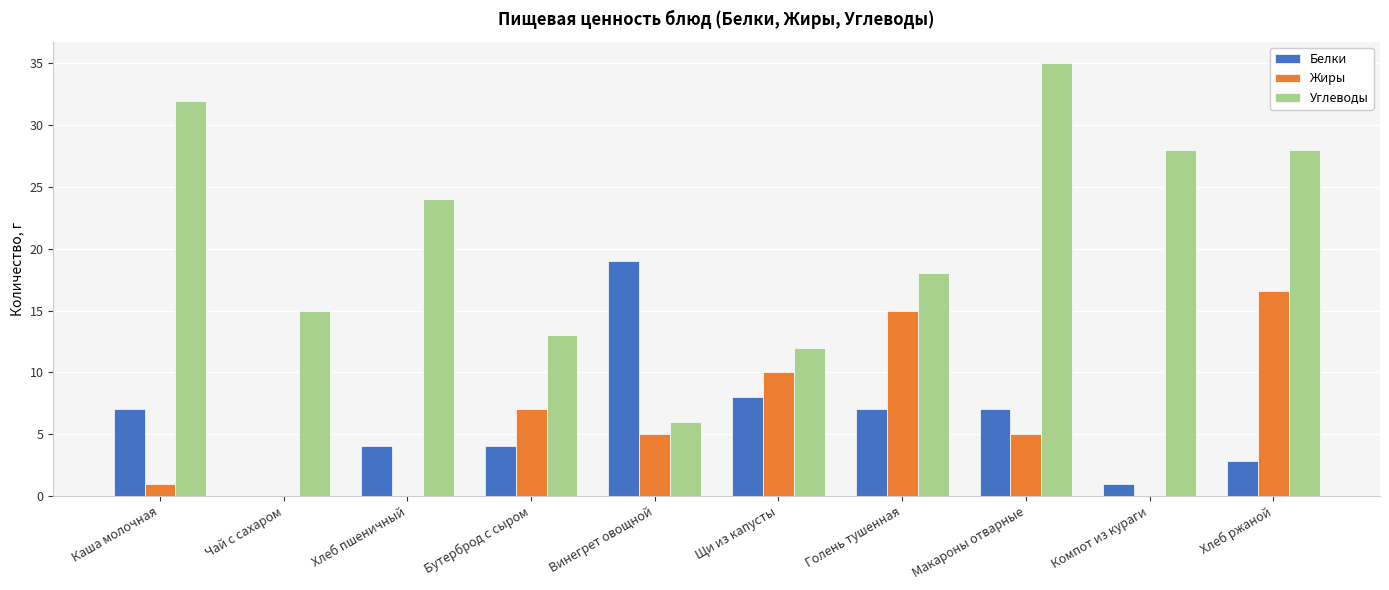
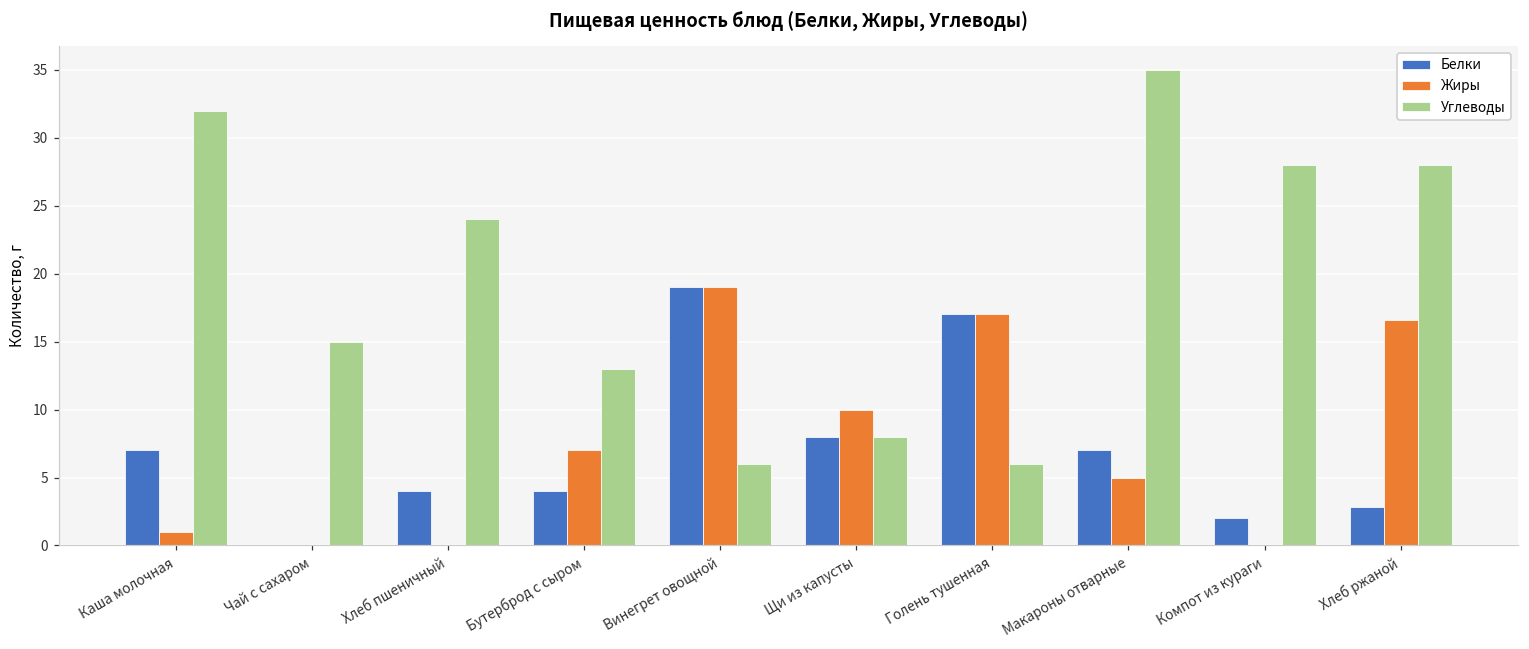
  {
    "Белки": {
      "Каша молочная": 7,
      "Чай с сахаром": 0,
      "Хлеб пшеничный": 4,
      "Бутерброд с сыром": 4,
      "Винегрет овощной": 19,
      "Щи из капусты": 8,
-     "Голень тушенная": 7,
+     "Голень тушенная": 17,
      "Макароны отварные": 7,
-     "Компот из кураги": 1,
+     "Компот из кураги": 2,
      "Хлеб ржаной": 3
    },
    "Жиры": {
      "Каша молочная": 1,
      "Чай с сахаром": 0,
      "Хлеб пшеничный": 0,
      "Бутерброд с сыром": 7,
-     "Винегрет овощной": 5,
+     "Винегрет овощной": 19,
      "Щи из капусты": 10,
-     "Голень тушенная": 15,
+     "Голень тушенная": 17,
      "Макароны отварные": 5,
      "Компот из кураги": 0,
      "Хлеб ржаной": 16.6
    },
    "Углеводы": {
      "Каша молочная": 32,
      "Чай с сахаром": 15,
      "Хлеб пшеничный": 24,
      "Бутерброд с сыром": 13,
      "Винегрет овощной": 6,
-     "Щи из капусты": 12,
-     "Голень тушенная": 18,
+     "Щи из капусты": 8,
+     "Голень тушенная": 6,
      "Макароны отварные": 35,
      "Компот из кураги": 28,
      "Хлеб ржаной": 28
    }
  }
